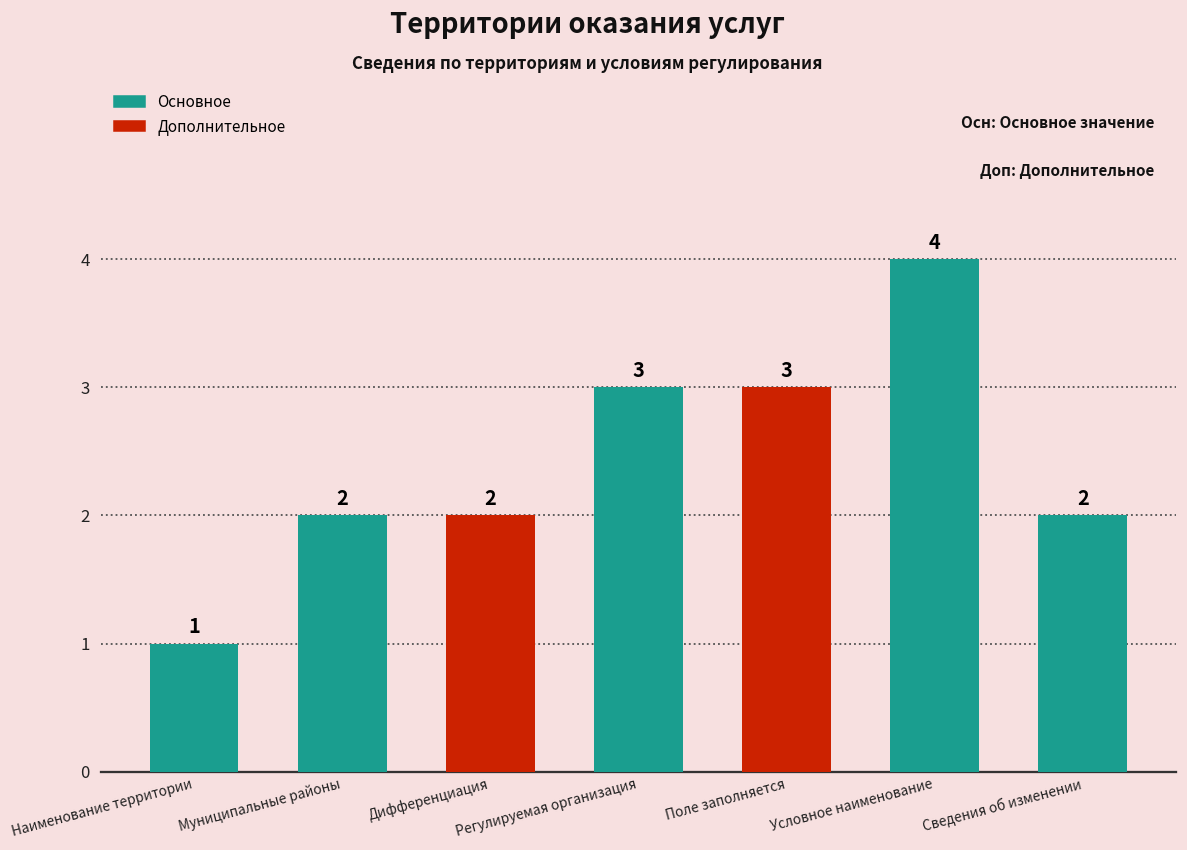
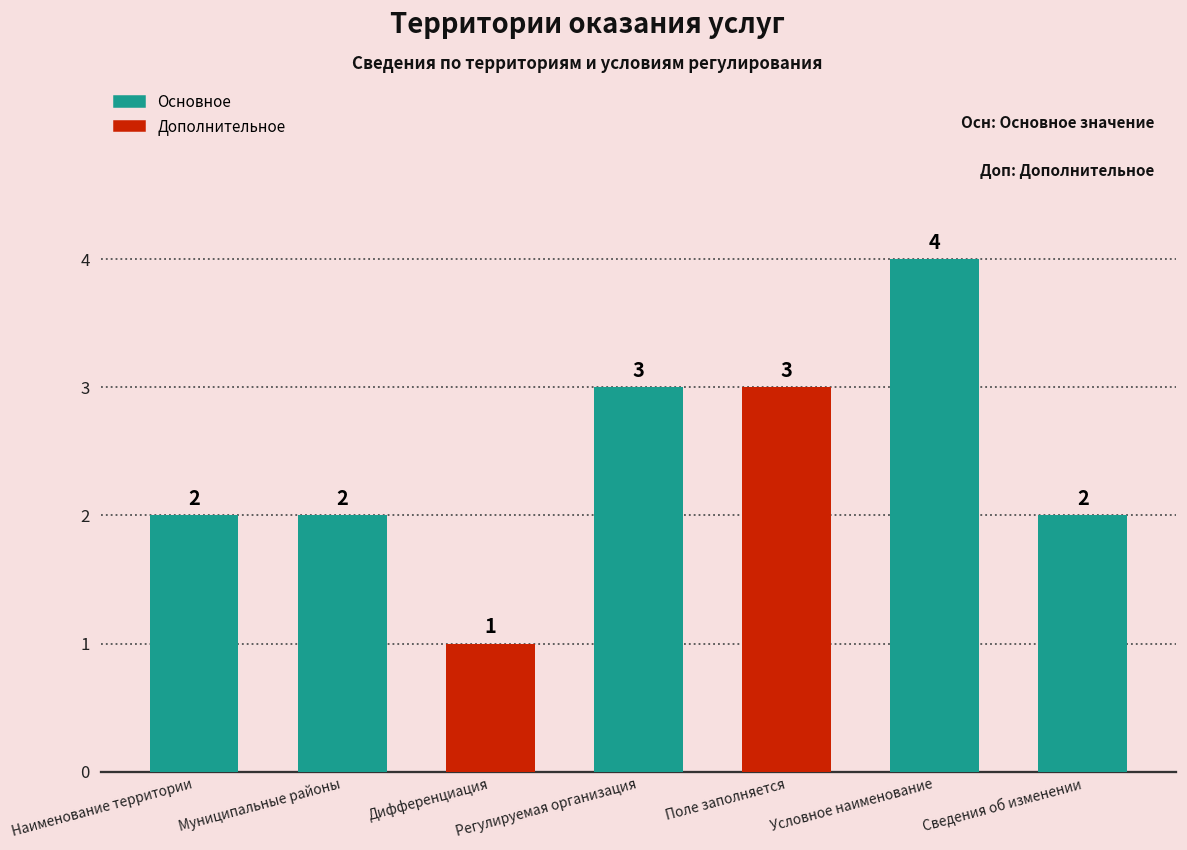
  {
-   "Наименование территории": 1,
+   "Наименование территории": 2,
    "Муниципальные районы": 2,
-   "Дифференциация": 2,
+   "Дифференциация": 1,
    "Регулируемая организация": 3,
    "Поле заполняется": 3,
    "Условное наименование": 4,
    "Сведения об изменении": 2
  }
